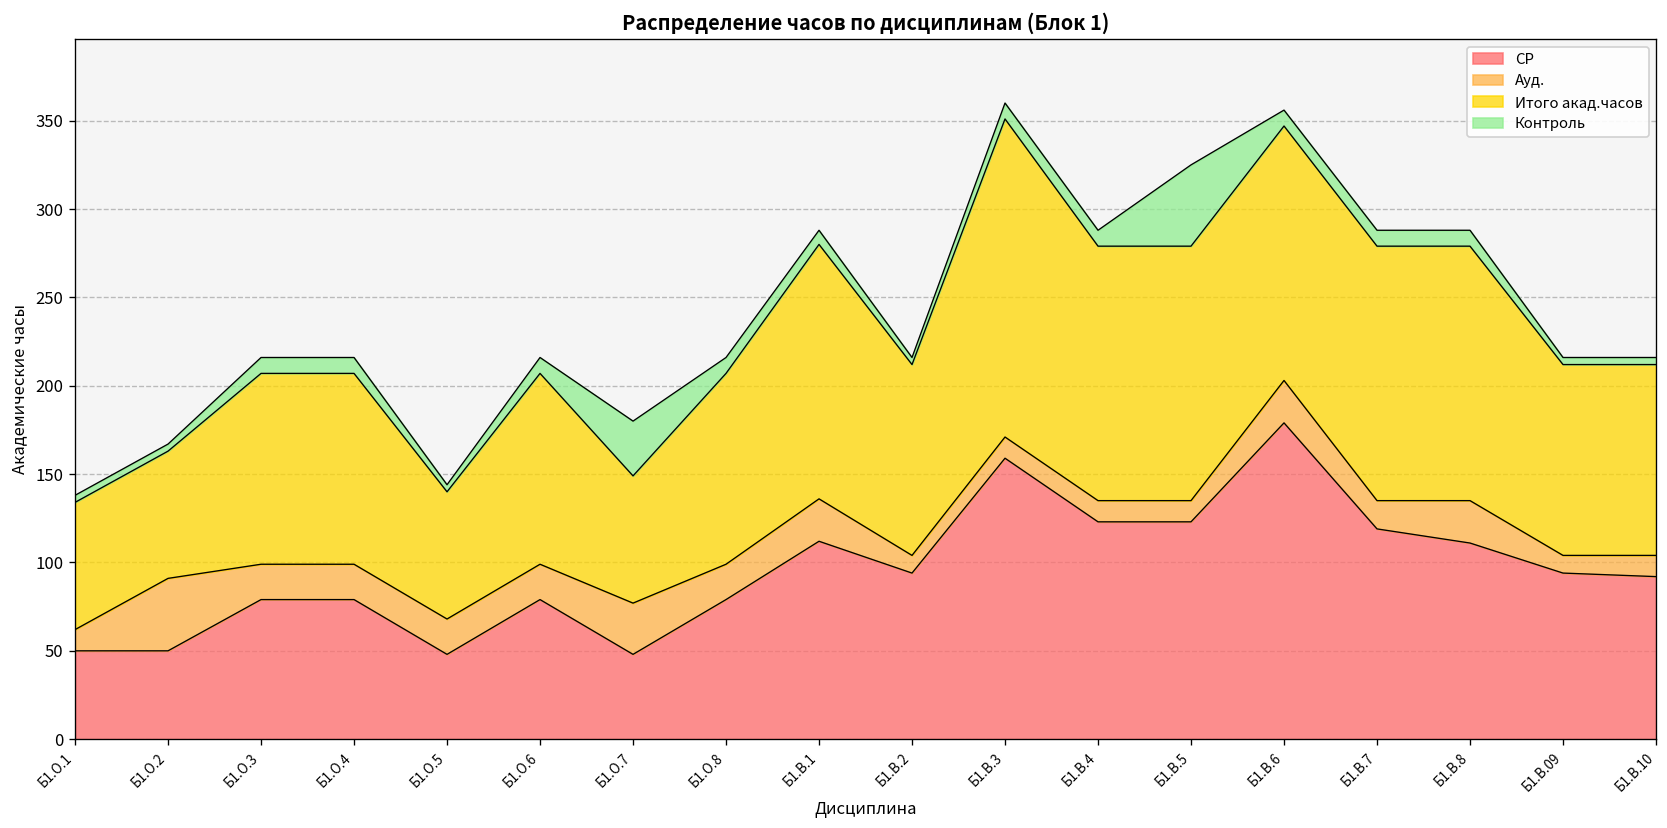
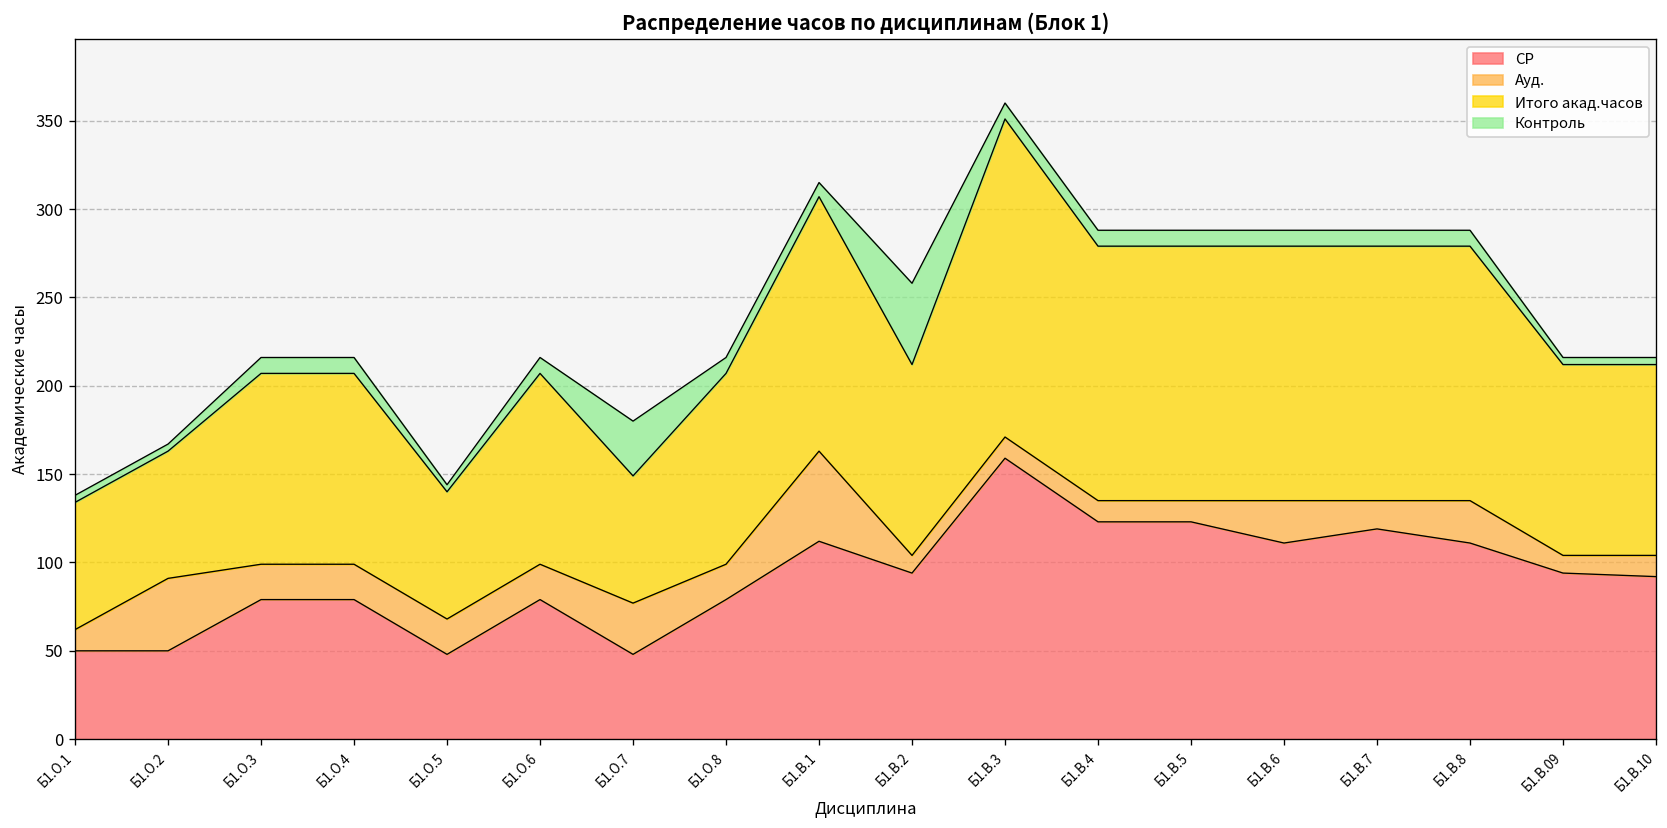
  {
    "СР": {
      "Б1.О.1": 50,
      "Б1.О.2": 50,
      "Б1.О.3": 79,
      "Б1.О.4": 79,
      "Б1.О.5": 48,
      "Б1.О.6": 79,
      "Б1.О.7": 48,
      "Б1.О.8": 79,
      "Б1.В.1": 112,
      "Б1.В.2": 94,
      "Б1.В.3": 159,
      "Б1.В.4": 123,
      "Б1.В.5": 123,
-     "Б1.В.6": 179,
+     "Б1.В.6": 111,
      "Б1.В.7": 119,
      "Б1.В.8": 111,
      "Б1.В.09": 94,
      "Б1.В.10": 92
    },
    "Ауд.": {
      "Б1.О.1": 12,
      "Б1.О.2": 41,
      "Б1.О.3": 20,
      "Б1.О.4": 20,
      "Б1.О.5": 20,
      "Б1.О.6": 20,
      "Б1.О.7": 29,
      "Б1.О.8": 20,
-     "Б1.В.1": 24,
+     "Б1.В.1": 51,
      "Б1.В.2": 10,
      "Б1.В.3": 12,
      "Б1.В.4": 12,
      "Б1.В.5": 12,
      "Б1.В.6": 24,
      "Б1.В.7": 16,
      "Б1.В.8": 24,
      "Б1.В.09": 10,
      "Б1.В.10": 12
    },
    "Итого акад.часов": {
      "Б1.О.1": 72,
      "Б1.О.2": 72,
      "Б1.О.3": 108,
      "Б1.О.4": 108,
      "Б1.О.5": 72,
      "Б1.О.6": 108,
      "Б1.О.7": 72,
      "Б1.О.8": 108,
      "Б1.В.1": 144,
      "Б1.В.2": 108,
      "Б1.В.3": 180,
      "Б1.В.4": 144,
      "Б1.В.5": 144,
      "Б1.В.6": 144,
      "Б1.В.7": 144,
      "Б1.В.8": 144,
      "Б1.В.09": 108,
      "Б1.В.10": 108
    },
    "Контроль": {
      "Б1.О.1": 4,
      "Б1.О.2": 4,
      "Б1.О.3": 9,
      "Б1.О.4": 9,
      "Б1.О.5": 4,
      "Б1.О.6": 9,
      "Б1.О.7": 31,
      "Б1.О.8": 9,
      "Б1.В.1": 8,
-     "Б1.В.2": 4,
+     "Б1.В.2": 46,
      "Б1.В.3": 9,
      "Б1.В.4": 9,
-     "Б1.В.5": 46,
+     "Б1.В.5": 9,
      "Б1.В.6": 9,
      "Б1.В.7": 9,
      "Б1.В.8": 9,
      "Б1.В.09": 4,
      "Б1.В.10": 4
    }
  }
